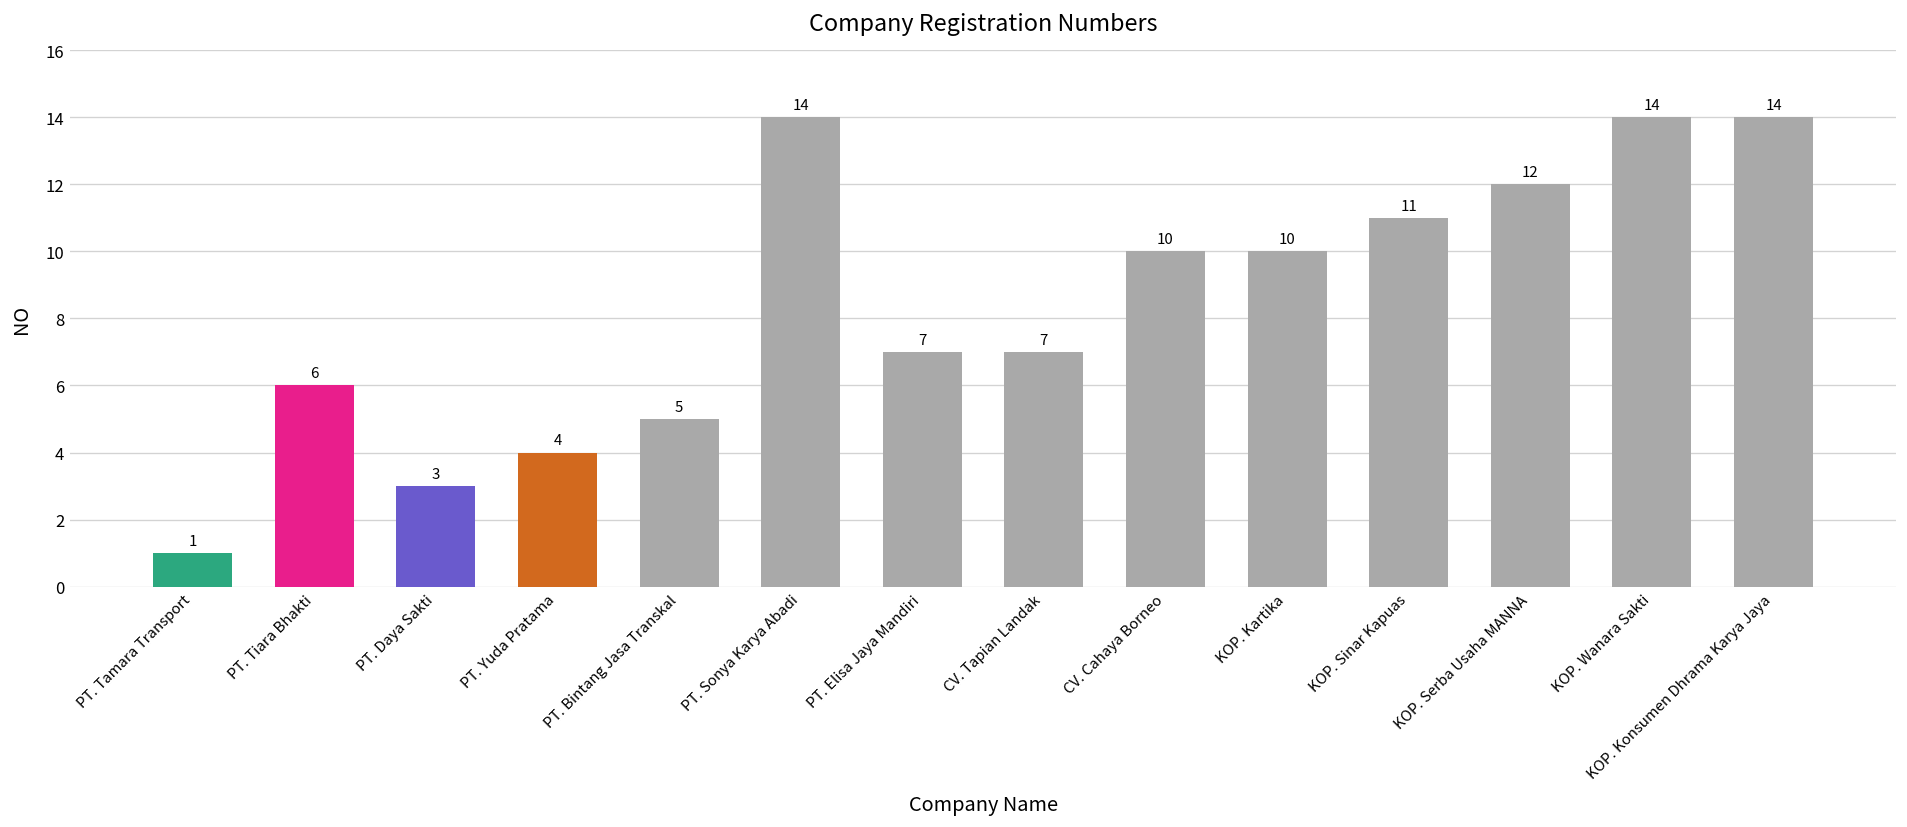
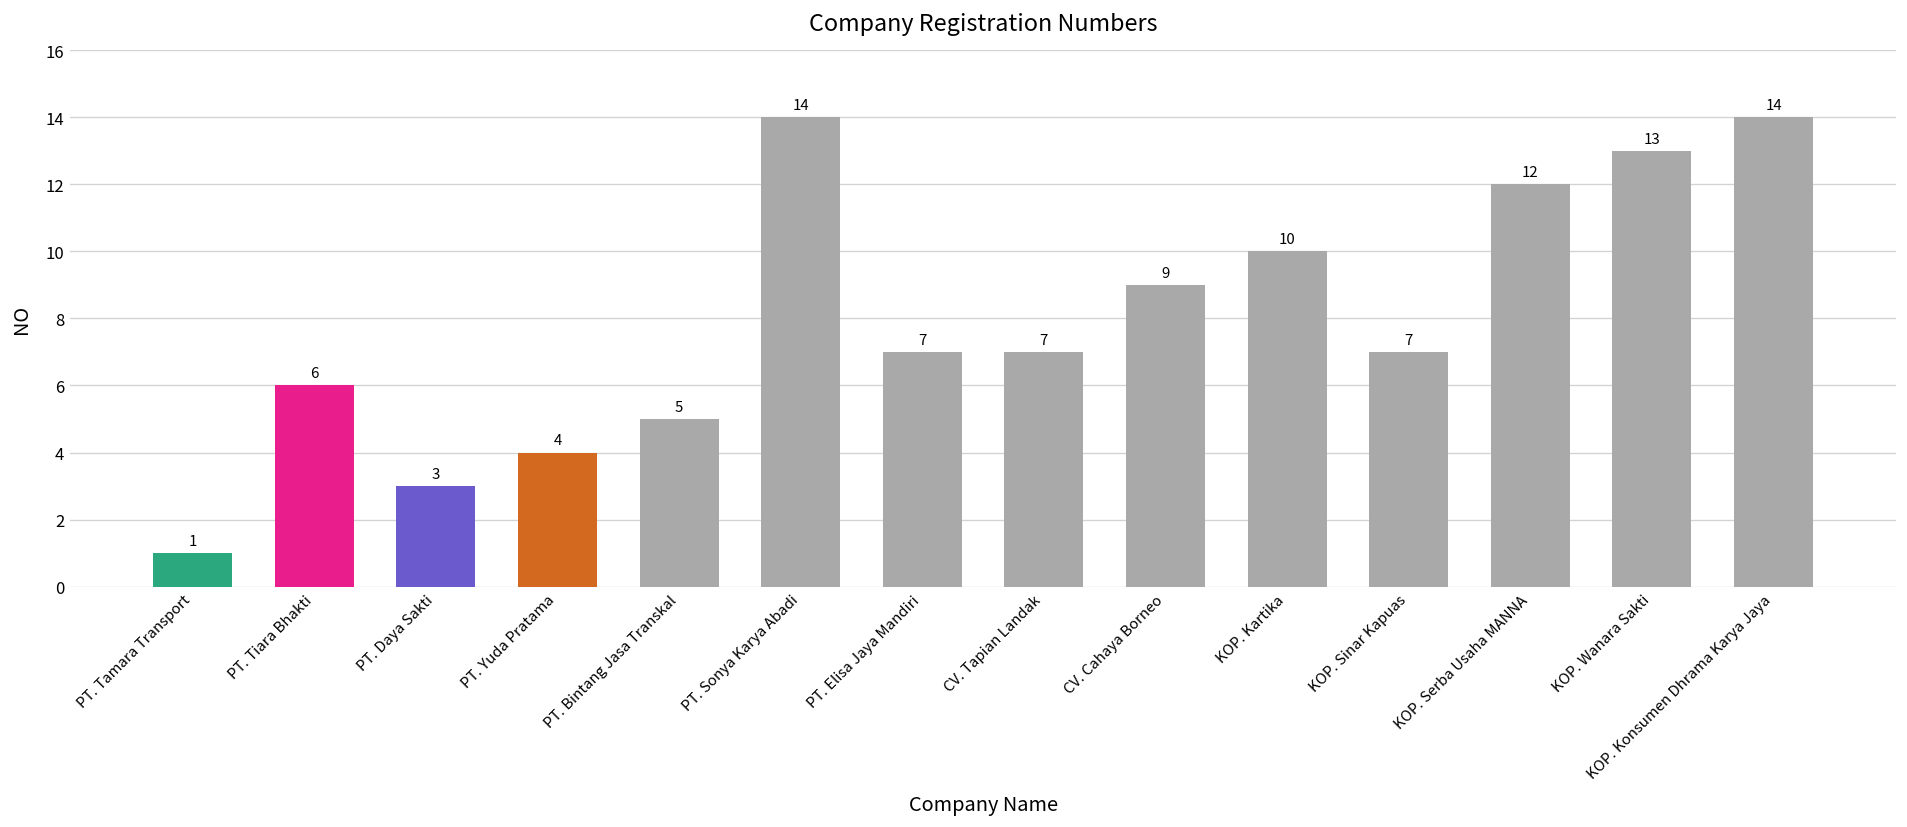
  {
    "PT. Tamara Transport": 1,
    "PT. Tiara Bhakti": 6,
    "PT. Daya Sakti": 3,
    "PT. Yuda Pratama": 4,
    "PT. Bintang Jasa Transkal": 5,
    "PT. Sonya Karya Abadi": 14,
    "PT. Elisa Jaya Mandiri": 7,
    "CV. Tapian Landak": 7,
-   "CV. Cahaya Borneo": 10,
+   "CV. Cahaya Borneo": 9,
    "KOP. Kartika": 10,
-   "KOP. Sinar Kapuas": 11,
+   "KOP. Sinar Kapuas": 7,
    "KOP. Serba Usaha MANNA": 12,
-   "KOP. Wanara Sakti": 14,
+   "KOP. Wanara Sakti": 13,
    "KOP. Konsumen Dhrama Karya Jaya": 14
  }
